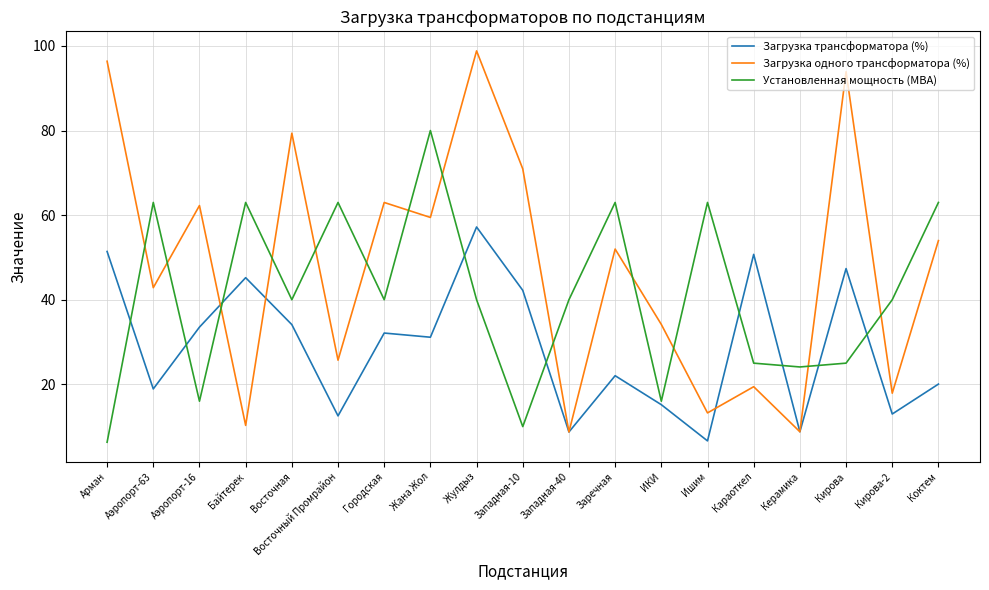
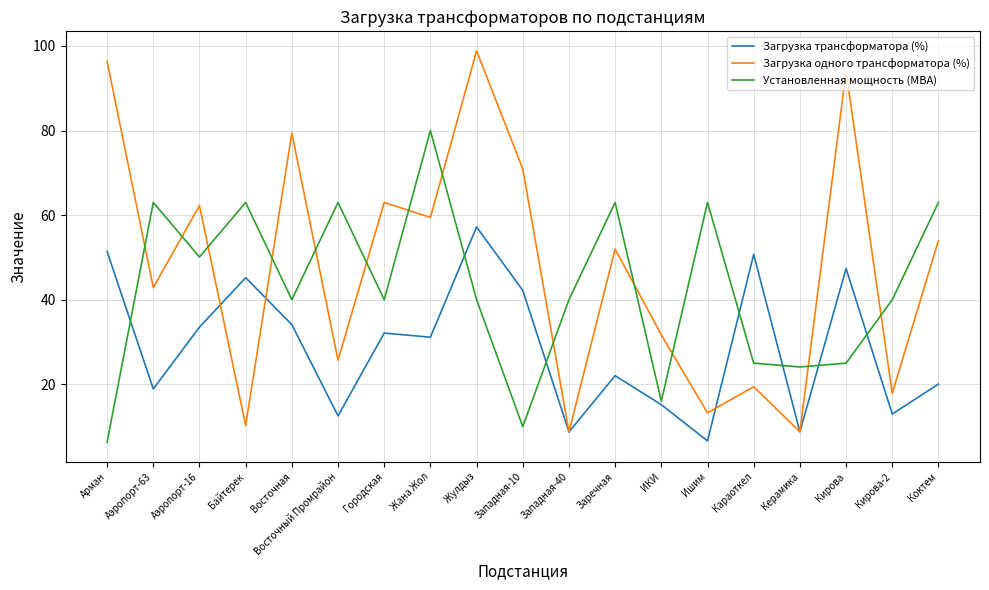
  {
    "Загрузка трансформатора (%)": {
      "Арман": 51,
      "Аэропорт-63": 19,
      "Аэропорт-16": 34,
      "Байтерек": 45,
      "Восточная": 34,
      "Восточный Промрайон": 13,
      "Городская": 32,
      "Жана Жол": 31,
      "Жулдыз": 57,
      "Западная-10": 42,
      "Заречная": 22,
      "ИКИ": 15,
      "Ишим": 7,
      "Караоткел": 51,
      "Кирова": 47,
      "Кирова-2": 13,
      "Коктем": 20
    },
    "Загрузка одного трансформатора (%)": {
      "Арман": 96,
      "Аэропорт-63": 43,
      "Аэропорт-16": 62,
      "Байтерек": 10,
      "Восточная": 79,
      "Восточный Промрайон": 26,
      "Городская": 63,
      "Жана Жол": 59,
      "Жулдыз": 99,
      "Западная-10": 71,
      "Заречная": 52,
-     "ИКИ": 34,
+     "ИКИ": 32,
      "Ишим": 13,
      "Караоткел": 19,
      "Кирова-2": 18,
      "Коктем": 54
    },
    "Установленная мощность (МВА)": {
      "Арман": 6,
      "Аэропорт-63": 63,
-     "Аэропорт-16": 16,
+     "Аэропорт-16": 50,
      "Байтерек": 63,
      "Восточная": 40,
      "Восточный Промрайон": 63,
      "Городская": 40,
      "Жана Жол": 80,
      "Жулдыз": 40,
      "Западная-10": 10,
      "Западная-40": 40,
      "Заречная": 63,
      "ИКИ": 16,
      "Ишим": 63,
      "Караоткел": 25,
      "Керамика": 24,
      "Кирова": 25,
      "Кирова-2": 40,
      "Коктем": 63
    }
  }
